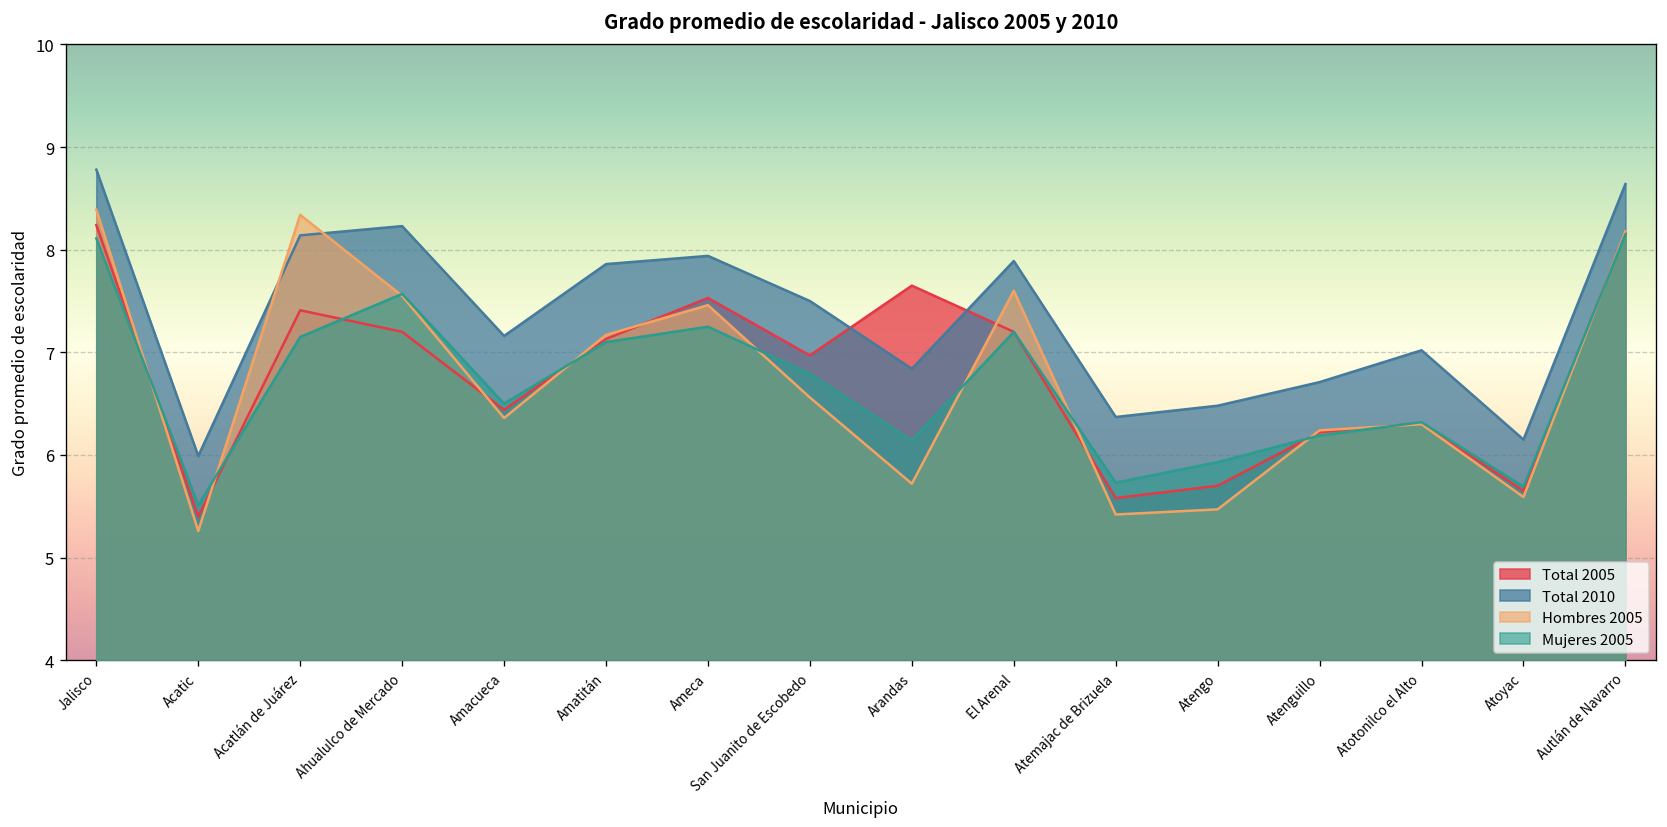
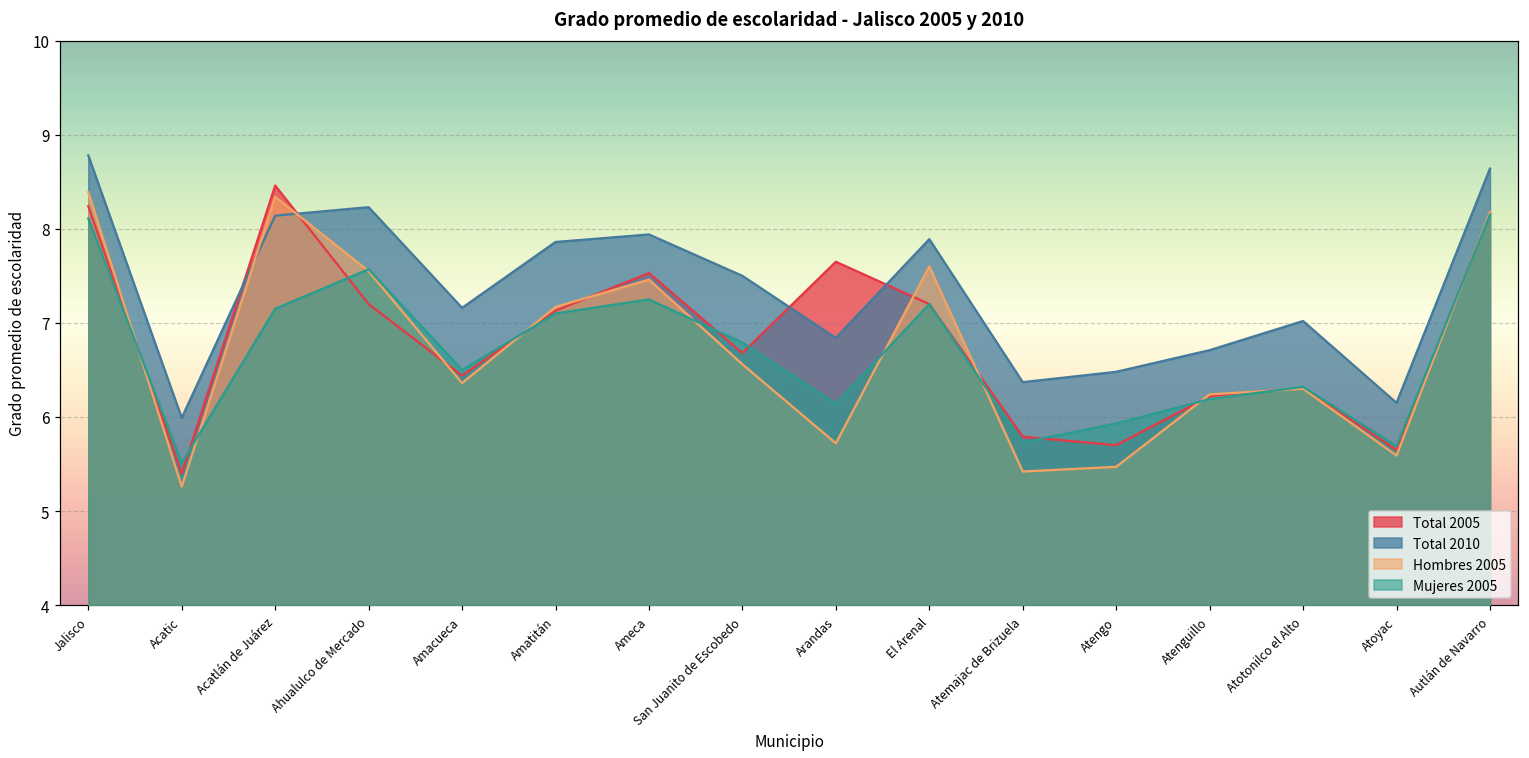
  {
    "Total 2005": {
      "Jalisco": 8.2,
      "Acatic": 5.4,
-     "Acatlán de Juárez": 7.4,
+     "Acatlán de Juárez": 8.5,
      "Ahualulco de Mercado": 7.2,
      "Amacueca": 6.4,
      "Amatitán": 7.1,
      "Ameca": 7.5,
-     "San Juanito de Escobedo": 7.0,
+     "San Juanito de Escobedo": 6.7,
      "Arandas": 7.7,
-     "Atemajac de Brizuela": 5.6,
+     "Atemajac de Brizuela": 5.8,
      "Atengo": 5.7,
      "Atoyac": 5.7
    },
    "Hombres 2005": {
      "Jalisco": 8.4,
      "Acatic": 5.3,
      "Acatlán de Juárez": 8.3,
      "Amacueca": 6.4,
      "Amatitán": 7.2,
      "Ameca": 7.5,
      "San Juanito de Escobedo": 6.6,
      "Arandas": 5.7,
      "El Arenal": 7.6,
      "Atemajac de Brizuela": 5.4,
      "Atengo": 5.5,
      "Atoyac": 5.6
    }
  }
